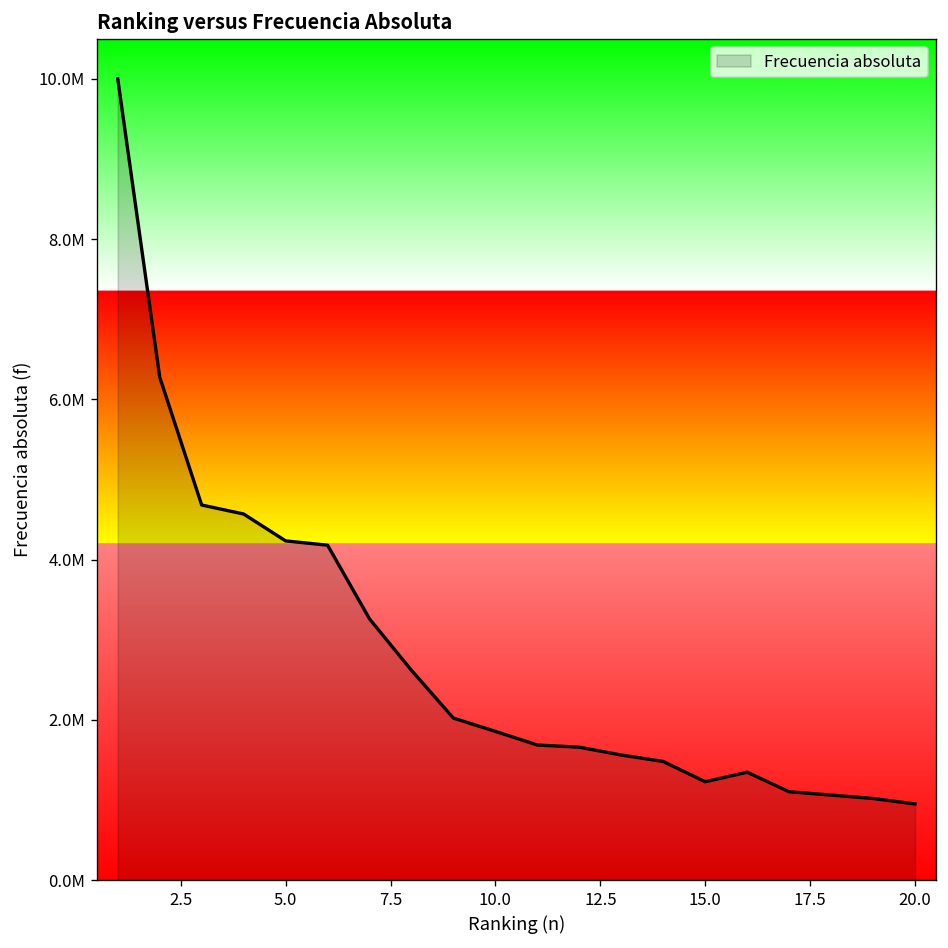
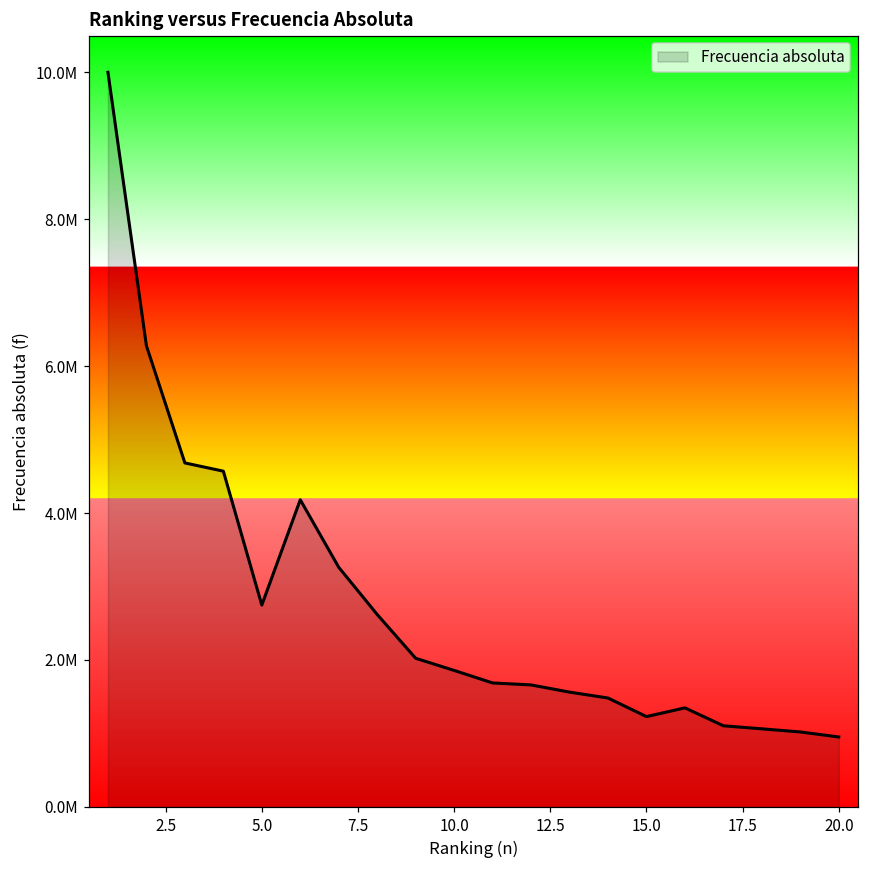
  {
-   "5.0": 4200000,
+   "5.0": 2700000,
    "10.0": 1900000,
    "15.0": 1200000,
    "20.0": 1000000
  }
